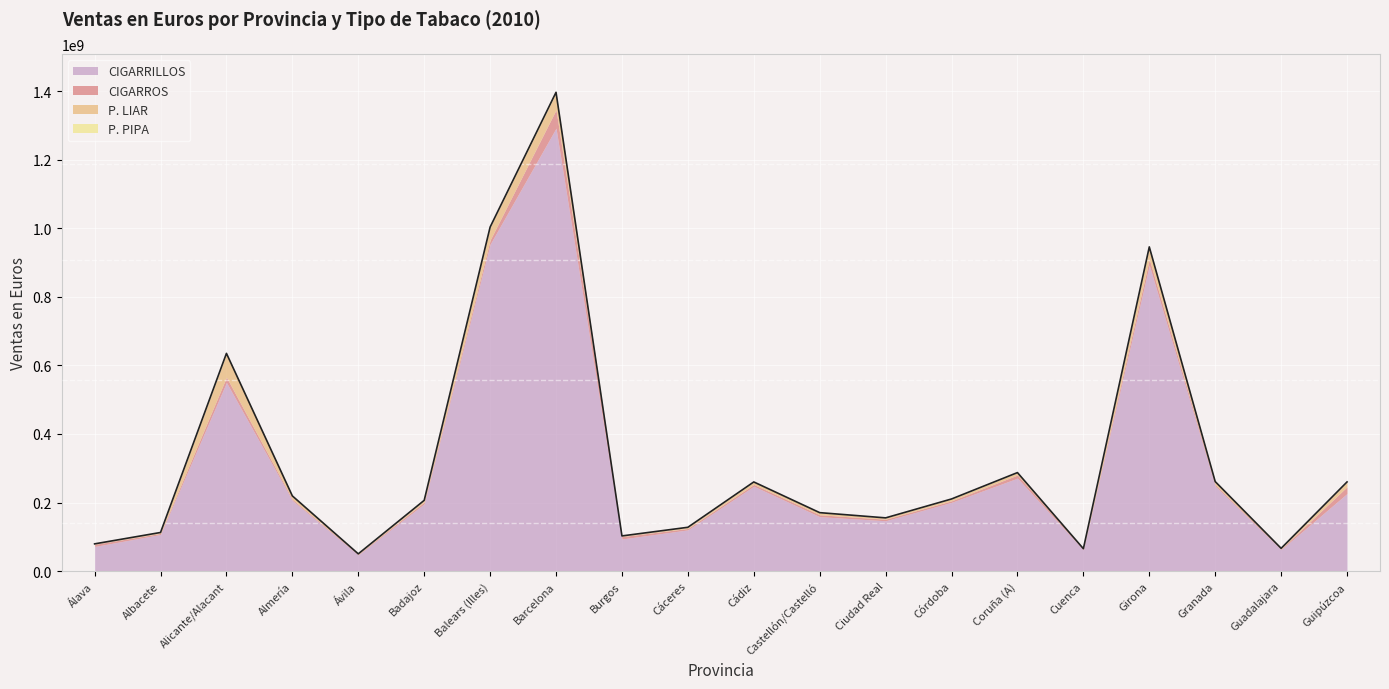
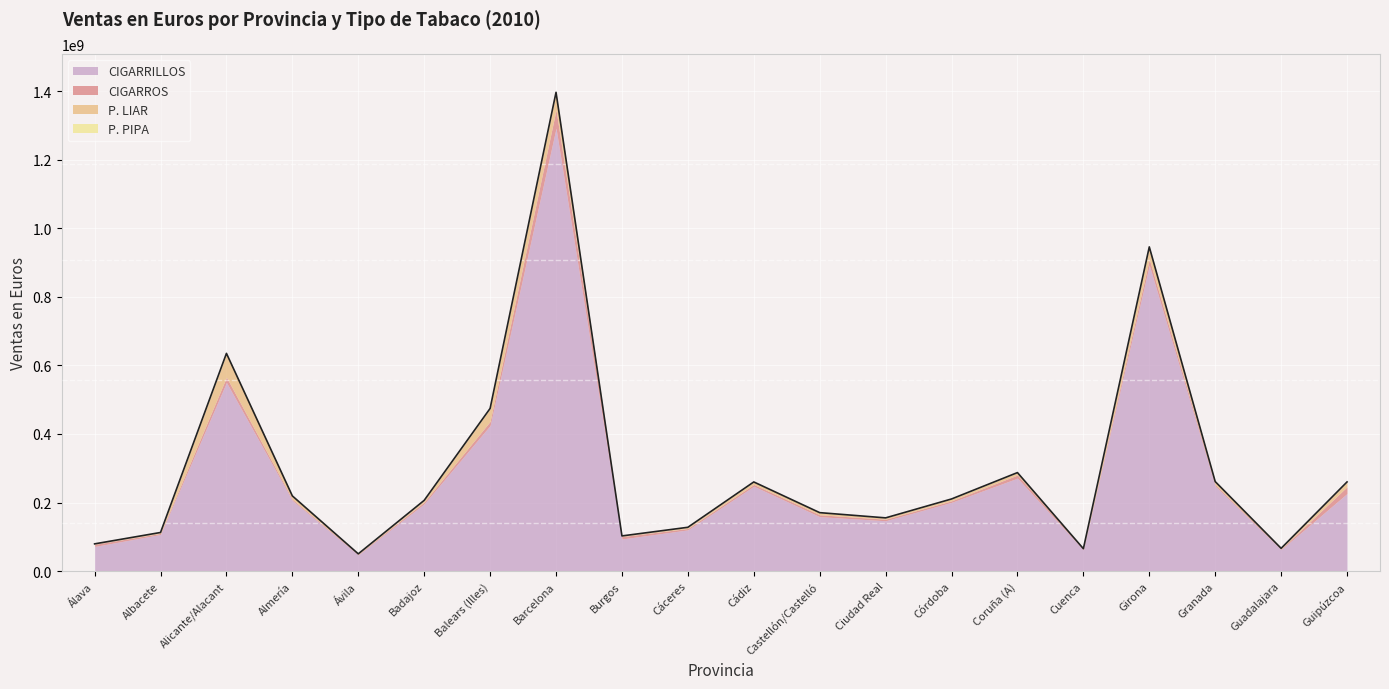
  {
    "CIGARRILLOS": {
      "Alicante/Alacant": 550000000,
-     "Balears (Illes)": 950000000,
+     "Balears (Illes)": 420000000,
      "Barcelona": 1290000000,
      "Coruña (A)": 270000000,
      "Girona": 890000000,
      "Guipúzcoa": 230000000
    }
  }
